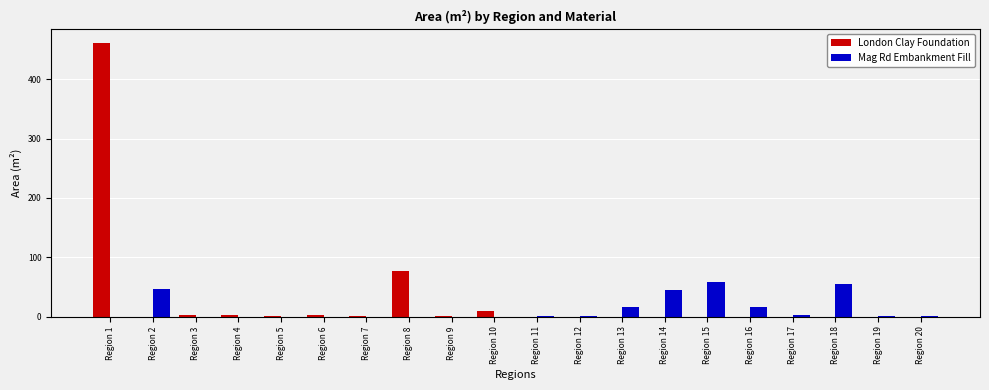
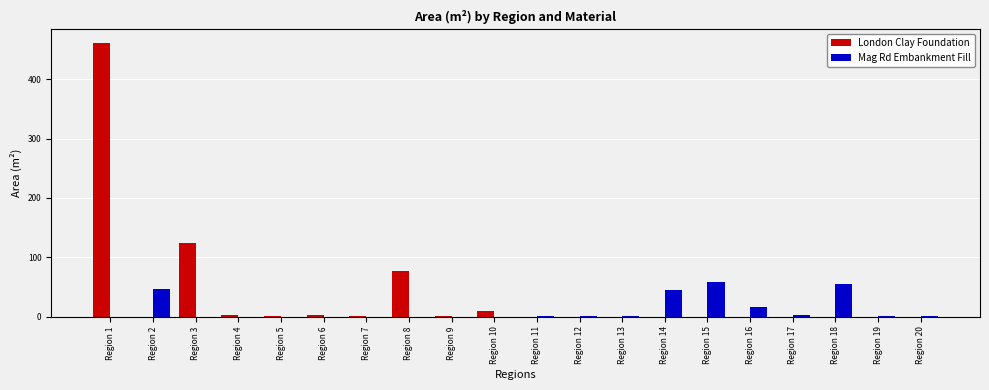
  {
    "London Clay Foundation": {
      "Region 1": 460,
      "Region 2": 0,
-     "Region 3": 0,
+     "Region 3": 120,
      "Region 8": 80,
      "Region 10": 10,
      "Region 11": 0,
      "Region 12": 0,
      "Region 13": 0,
      "Region 14": 0,
      "Region 15": 0,
      "Region 16": 0,
      "Region 17": 0,
      "Region 18": 0,
      "Region 19": 0,
      "Region 20": 0
    },
    "Mag Rd Embankment Fill": {
      "Region 1": 0,
      "Region 2": 50,
      "Region 3": 0,
      "Region 4": 0,
      "Region 5": 0,
      "Region 6": 0,
      "Region 7": 0,
      "Region 8": 0,
      "Region 9": 0,
      "Region 10": 0,
-     "Region 13": 20,
+     "Region 13": 0,
      "Region 14": 40,
      "Region 15": 60,
      "Region 16": 20,
      "Region 18": 60
    }
  }
